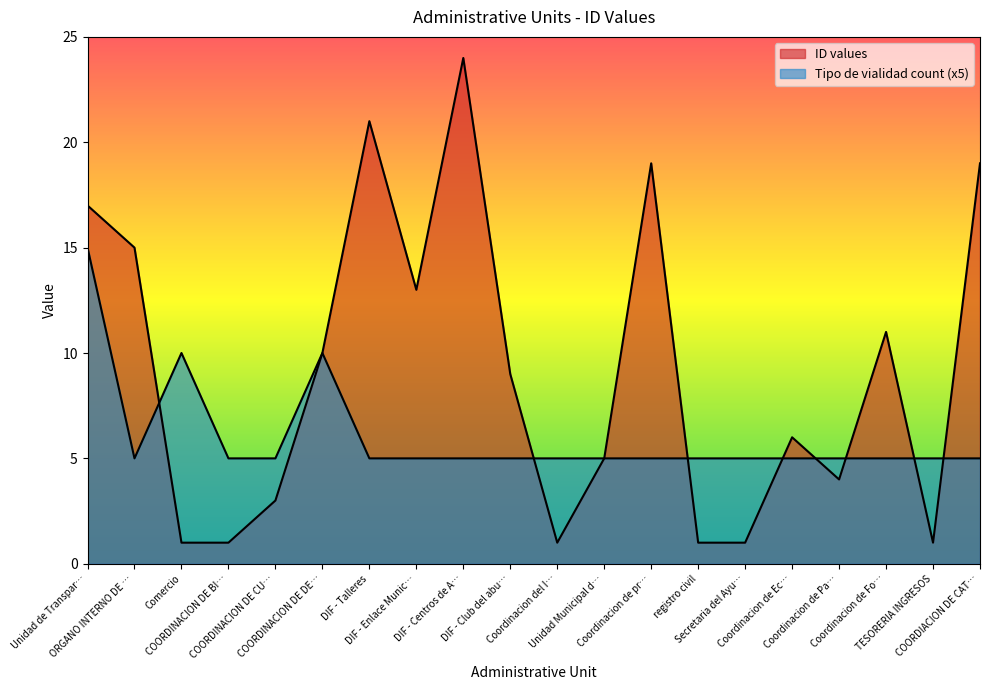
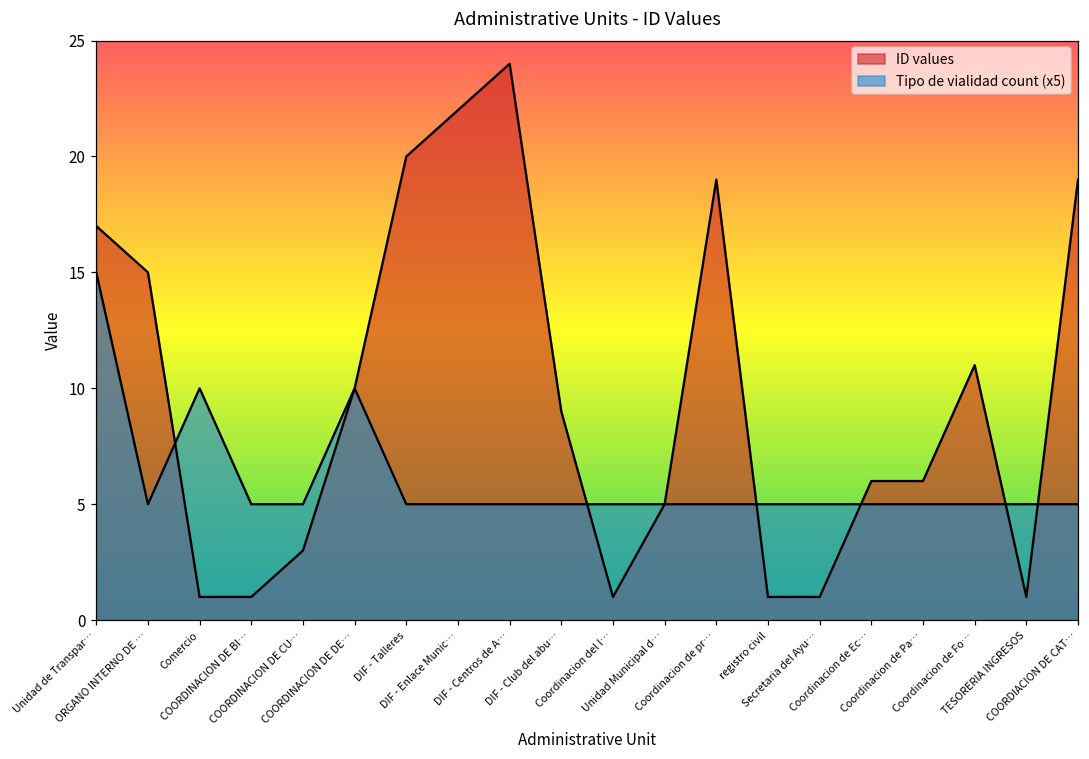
  {
    "ID values": {
      "Unidad de Transpar…": 17,
      "ORGANO INTERNO DE …": 15,
      "Comercio": 1,
      "COORDINACION DE BI…": 1,
      "COORDINACION DE CU…": 3,
-     "DIF - Talleres": 21,
-     "DIF - Enlace Munic…": 13,
+     "DIF - Talleres": 20,
+     "DIF - Enlace Munic…": 22,
      "DIF - Centros de A…": 24,
      "DIF - Club del abu…": 9,
      "Coordinacion del I…": 1,
      "Coordinacion de pr…": 19,
      "registro civil": 1,
      "Secretaria del Ayu…": 1,
      "Coordinacion de Ec…": 6,
-     "Coordinacion de Pa…": 4,
+     "Coordinacion de Pa…": 6,
      "Coordinacion de Fo…": 11,
      "TESORERIA INGRESOS": 1,
      "COORDIACION DE CAT…": 19
    },
    "Tipo de vialidad count (x5)": {
      "Unidad de Transpar…": 15,
      "ORGANO INTERNO DE …": 5,
      "Comercio": 10,
      "COORDINACION DE BI…": 5,
      "COORDINACION DE CU…": 5,
      "DIF - Talleres": 5,
      "DIF - Enlace Munic…": 5,
      "DIF - Centros de A…": 5,
      "DIF - Club del abu…": 5,
      "Coordinacion del I…": 5,
      "Coordinacion de pr…": 5,
      "registro civil": 5,
      "Secretaria del Ayu…": 5,
      "Coordinacion de Ec…": 5,
      "Coordinacion de Pa…": 5,
      "Coordinacion de Fo…": 5,
      "TESORERIA INGRESOS": 5,
      "COORDIACION DE CAT…": 5
    }
  }
